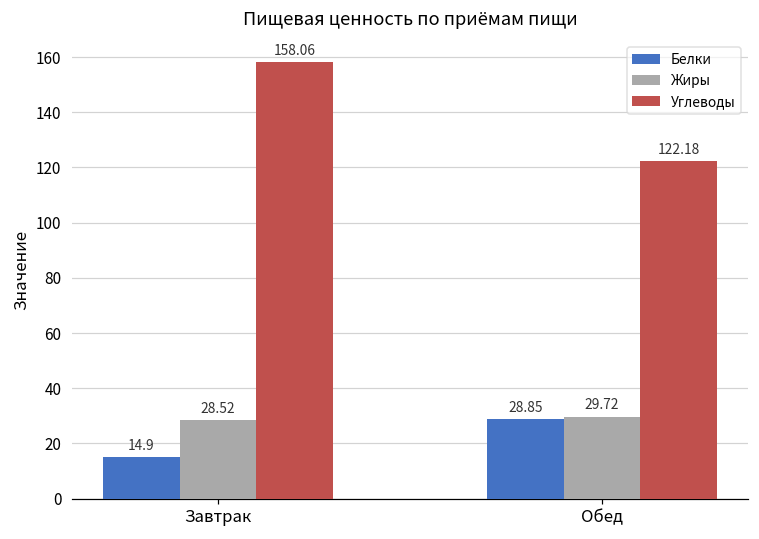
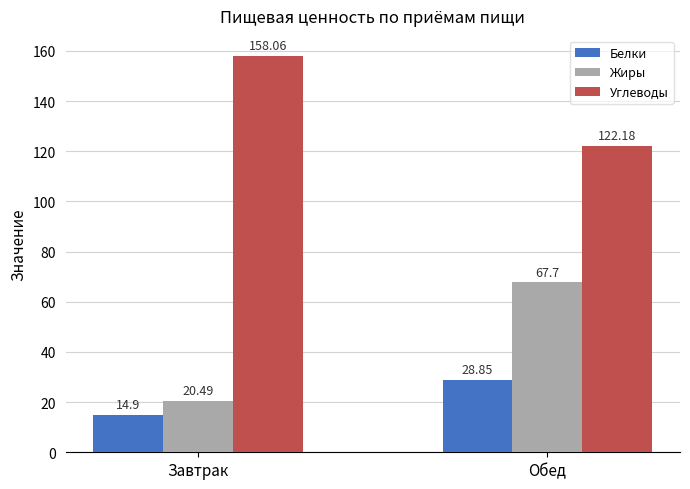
  {
    "Белки": {
      "Завтрак": 14.9,
      "Обед": 28.85
    },
    "Жиры": {
-     "Завтрак": 28.52,
-     "Обед": 29.72
+     "Завтрак": 20.49,
+     "Обед": 67.7
    },
    "Углеводы": {
      "Завтрак": 158.06,
      "Обед": 122.18
    }
  }
